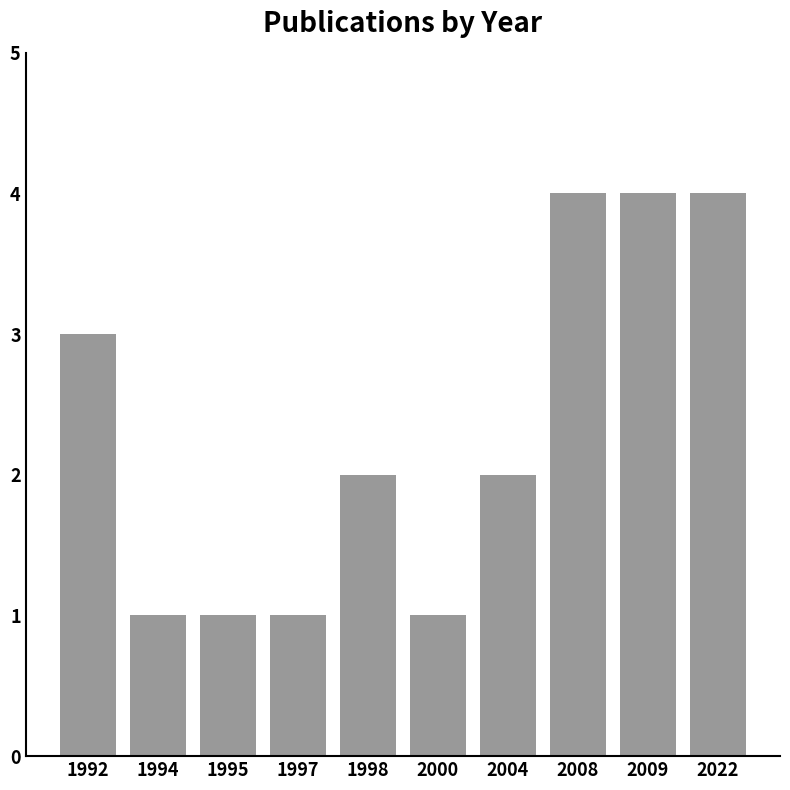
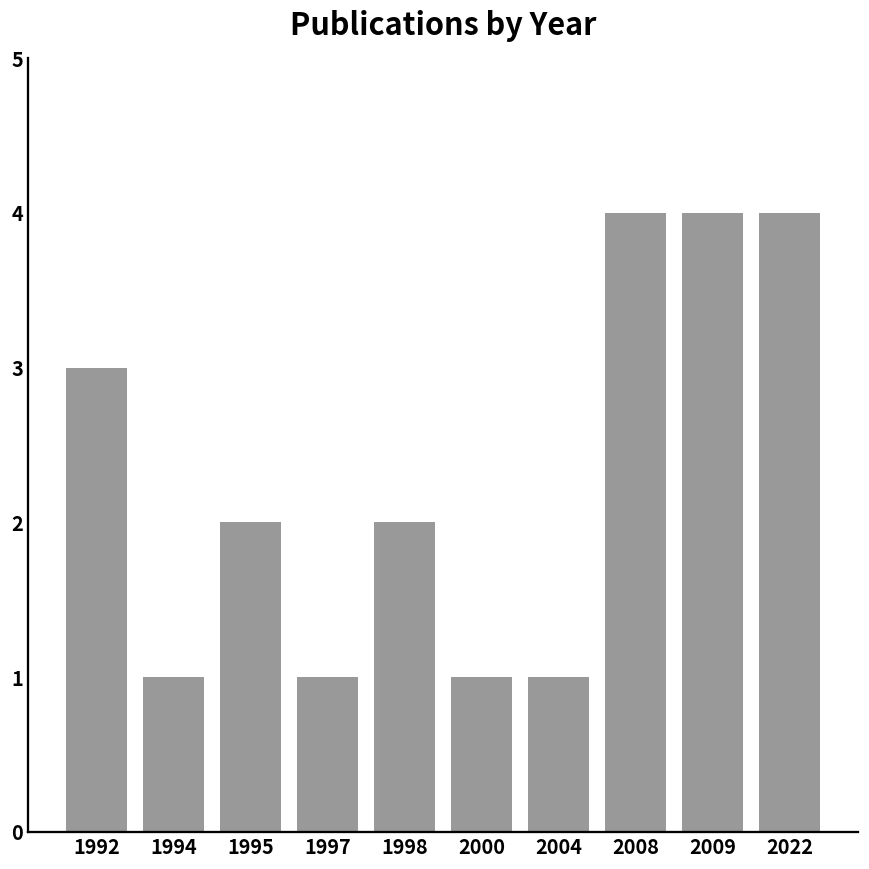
  {
    "1992": 3,
    "1994": 1,
-   "1995": 1,
+   "1995": 2,
    "1997": 1,
    "1998": 2,
    "2000": 1,
-   "2004": 2,
+   "2004": 1,
    "2008": 4,
    "2009": 4,
    "2022": 4
  }
